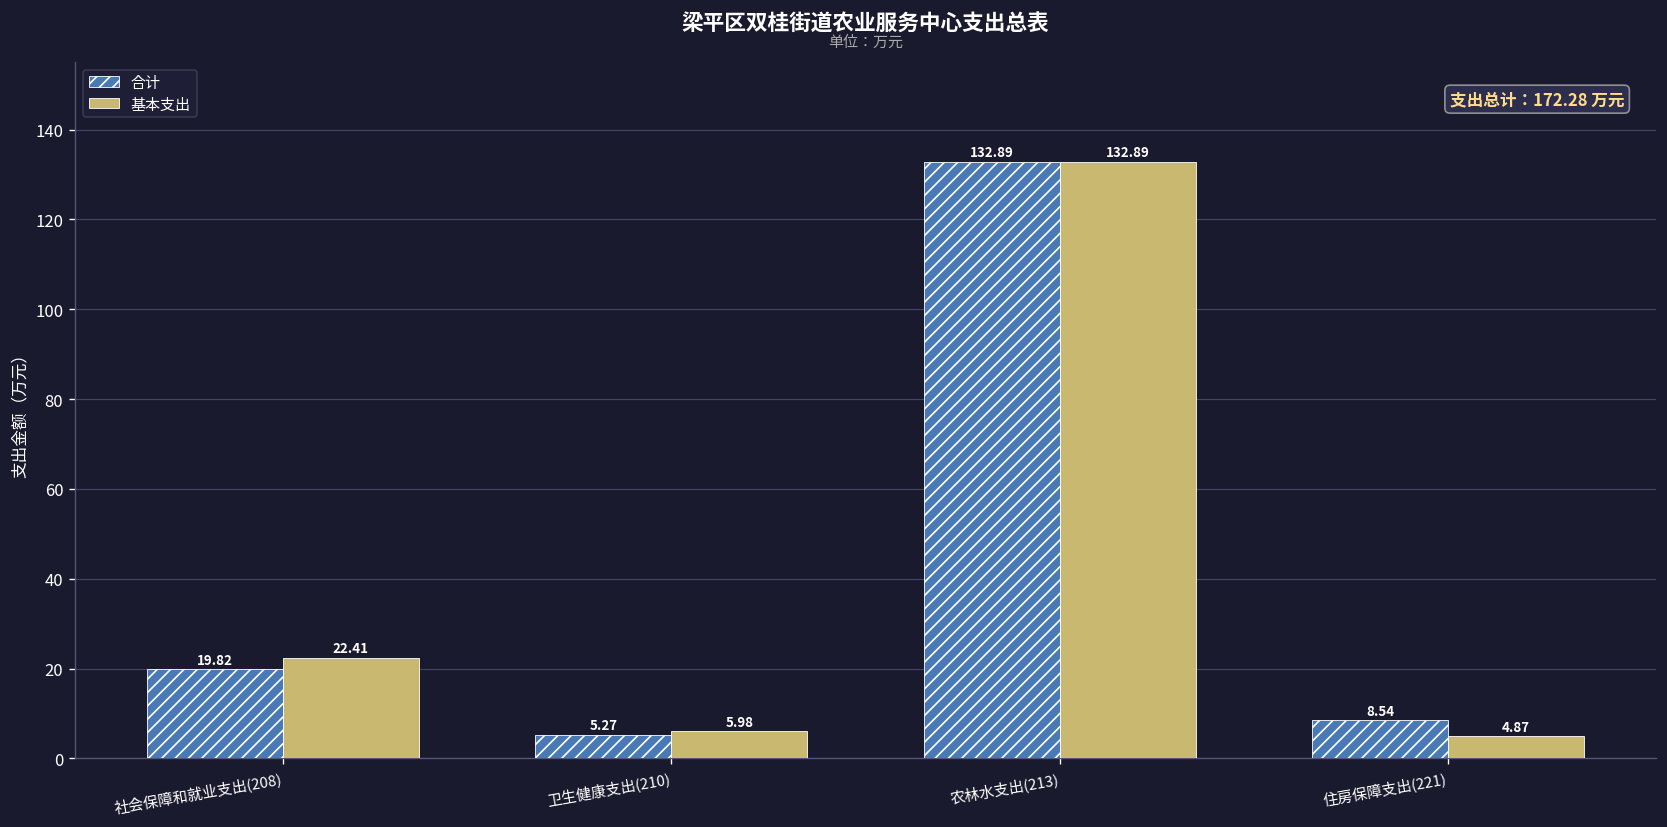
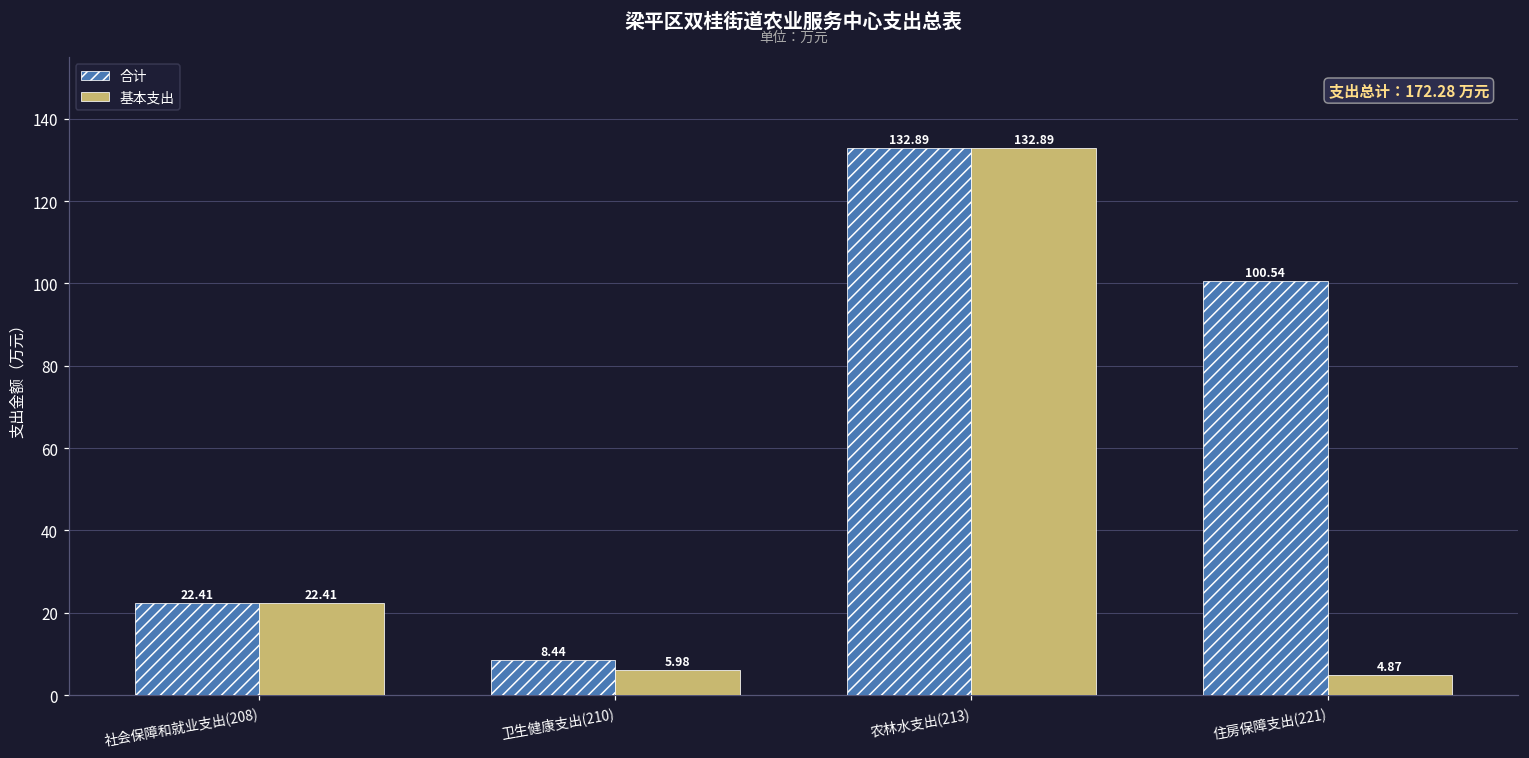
  {
    "合计": {
-     "社会保障和就业支出(208)": 19.82,
-     "卫生健康支出(210)": 5.27,
+     "社会保障和就业支出(208)": 22.41,
+     "卫生健康支出(210)": 8.44,
      "农林水支出(213)": 132.89,
-     "住房保障支出(221)": 8.54
+     "住房保障支出(221)": 100.54
    },
    "基本支出": {
      "社会保障和就业支出(208)": 22.41,
      "卫生健康支出(210)": 5.98,
      "农林水支出(213)": 132.89,
      "住房保障支出(221)": 4.87
    }
  }
